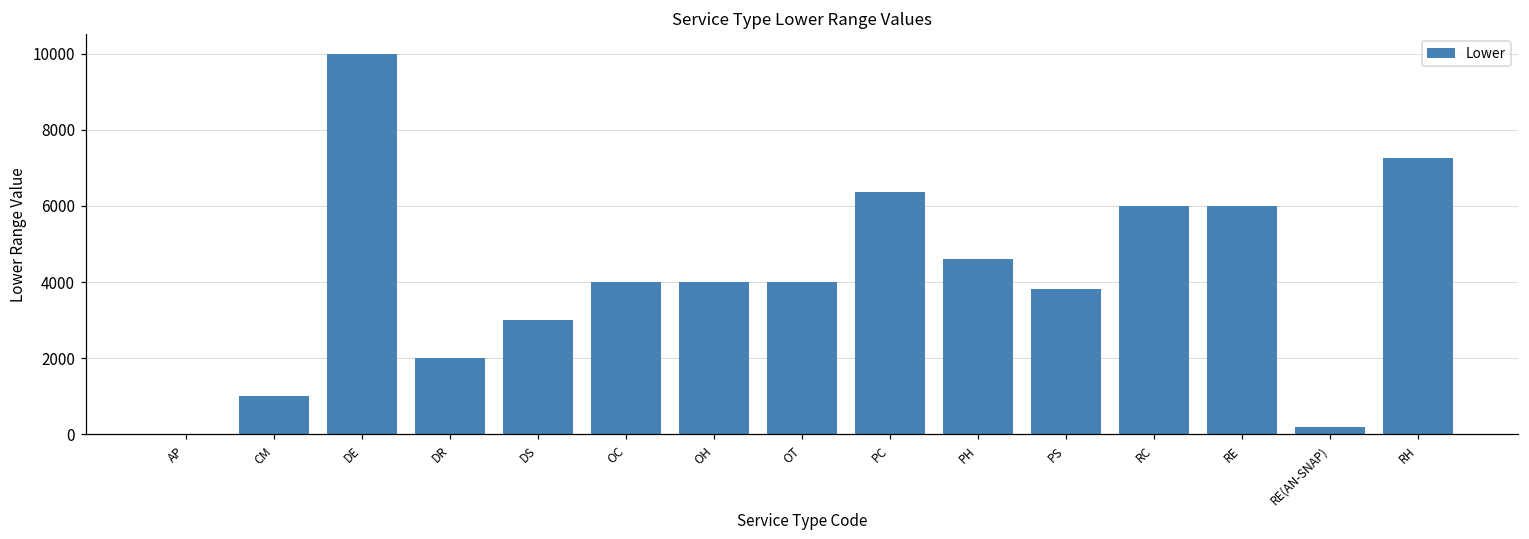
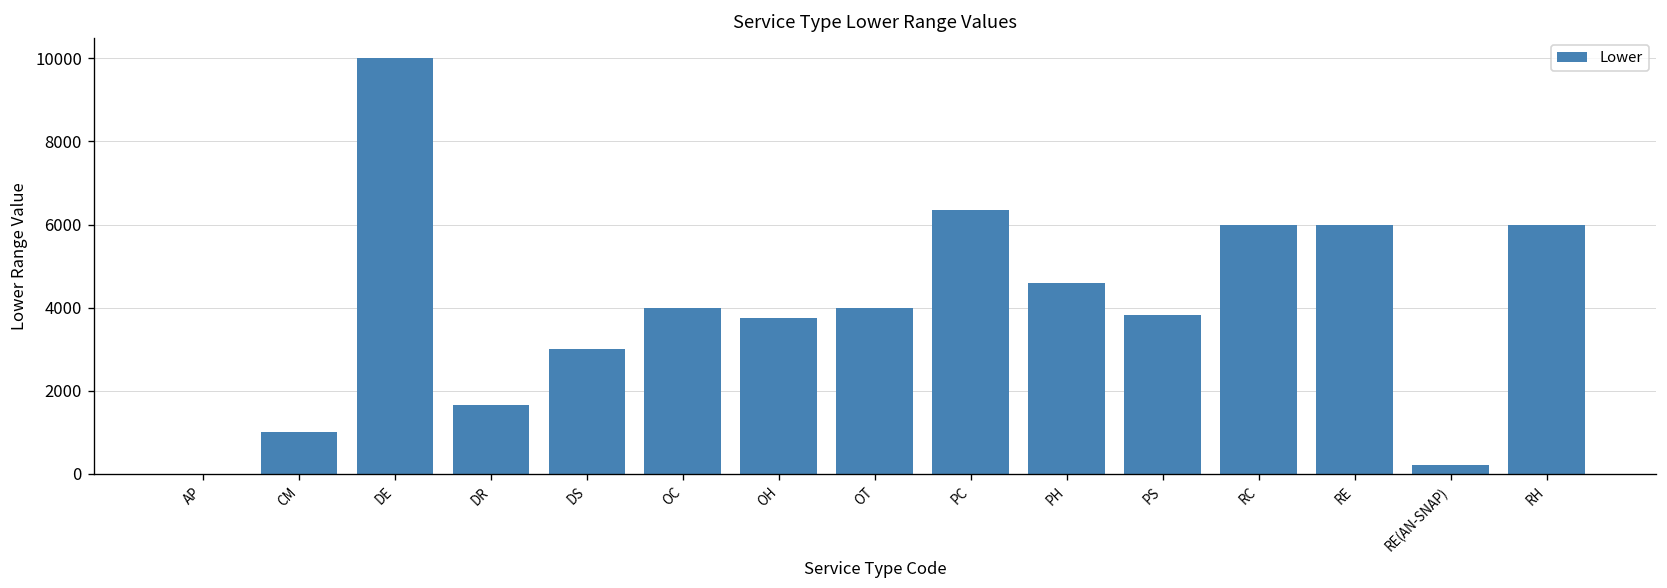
  {
    "CM": 1000,
    "DE": 10000,
-   "DR": 2000,
+   "DR": 1700,
    "DS": 3000,
    "OC": 4000,
-   "OH": 4000,
+   "OH": 3700,
    "OT": 4000,
    "PC": 6400,
    "PH": 4600,
    "PS": 3800,
    "RC": 6000,
    "RE": 6000,
    "RE(AN-SNAP)": 200,
-   "RH": 7300
+   "RH": 6000
  }
